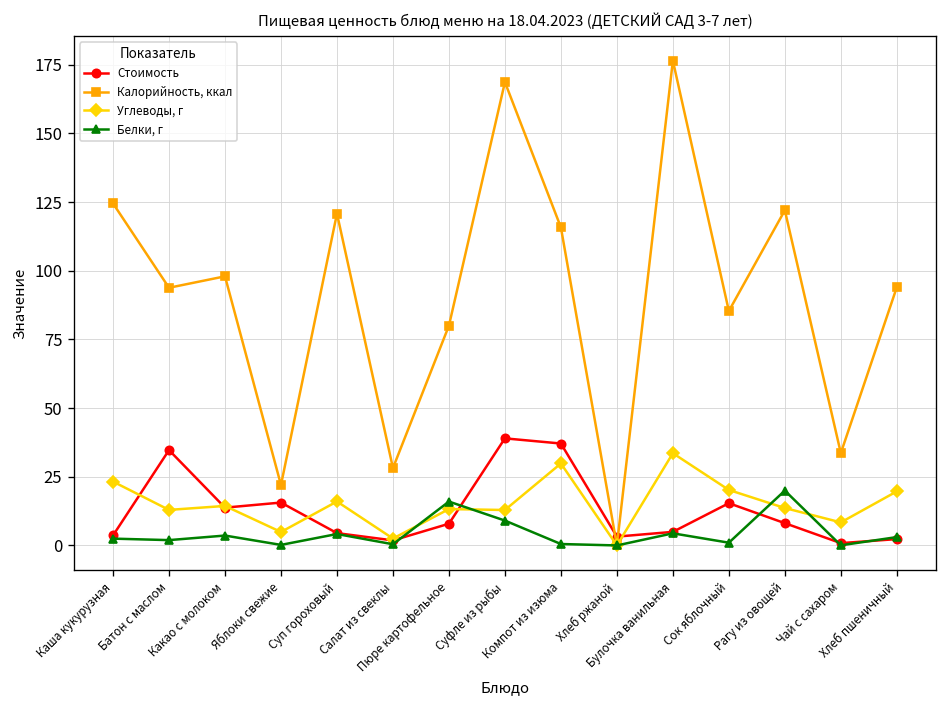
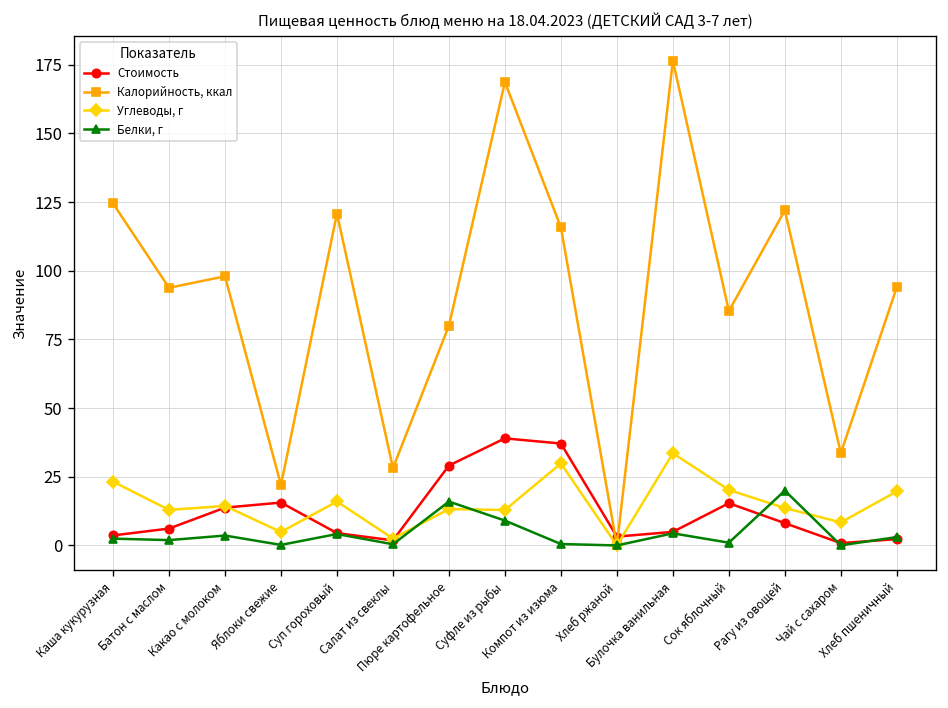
  {
    "Стоимость": {
      "Каша кукурузная": 4,
-     "Батон с маслом": 35,
+     "Батон с маслом": 6,
      "Яблоки свежие": 16,
-     "Пюре картофельное": 8,
+     "Пюре картофельное": 29,
      "Суфле из рыбы": 39,
      "Компот из изюма": 37,
      "Хлеб ржаной": 3,
      "Сок яблочный": 15,
      "Рагу из овощей": 8
    },
    "Белки, г": {
      "Каша кукурузная": 2,
      "Батон с маслом": 2,
      "Какао с молоком": 4,
      "Яблоки свежие": 0,
      "Салат из свеклы": 0,
      "Пюре картофельное": 16,
      "Суфле из рыбы": 9,
      "Компот из изюма": 1,
      "Сок яблочный": 1,
      "Рагу из овощей": 20
    }
  }
